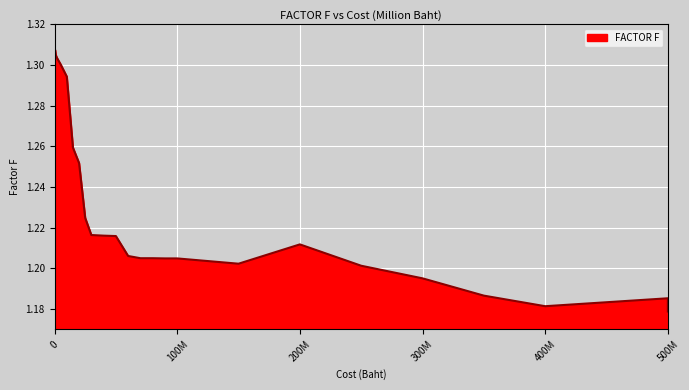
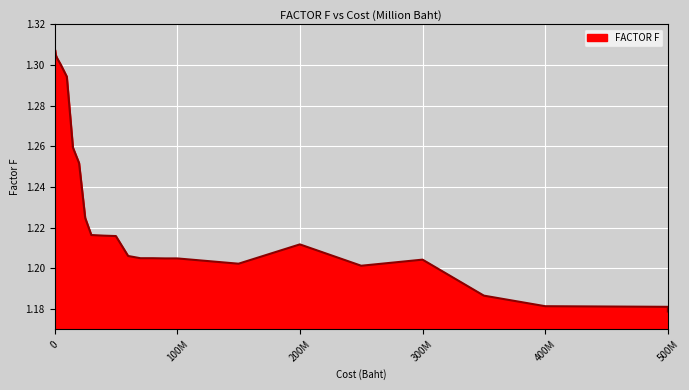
  {
    "0": 1.307,
    "100M": 1.205,
    "200M": 1.212,
-   "300M": 1.195,
+   "300M": 1.204,
    "400M": 1.181,
-   "500M": 1.185
+   "500M": 1.181
  }
